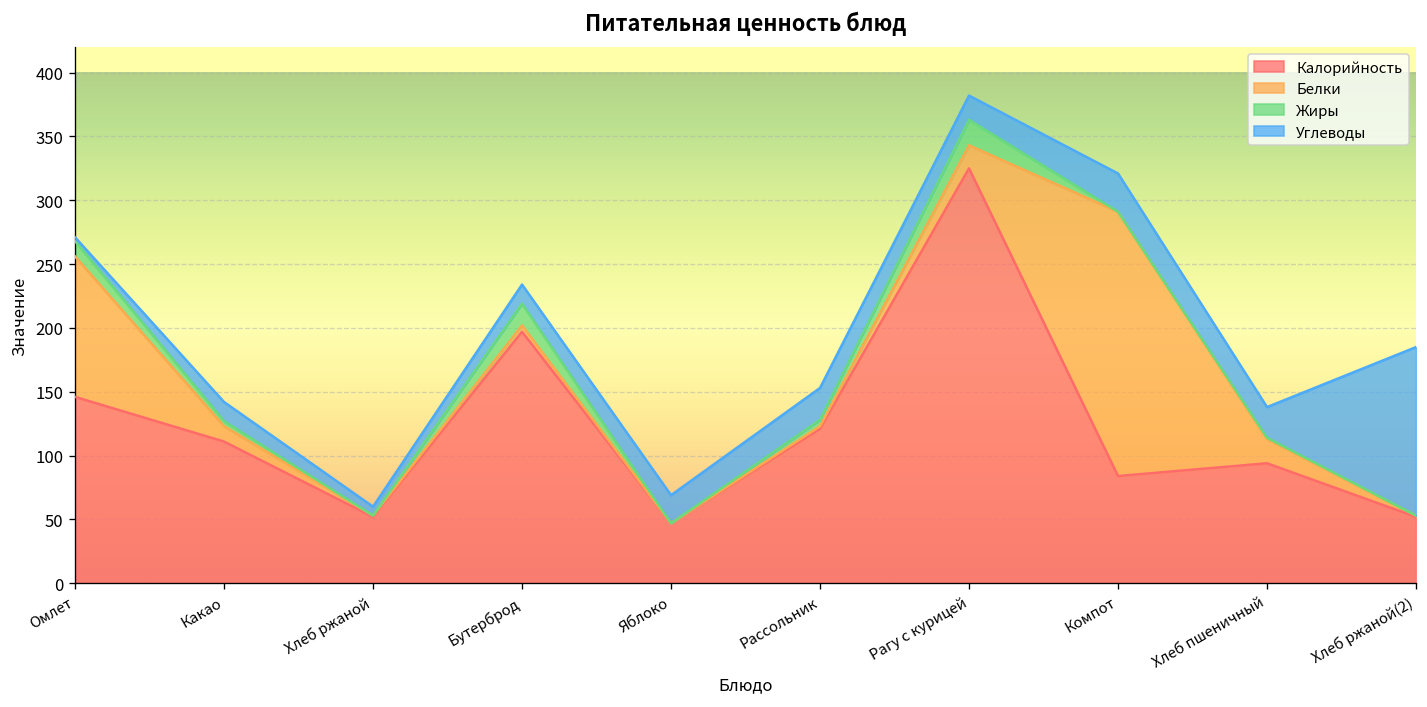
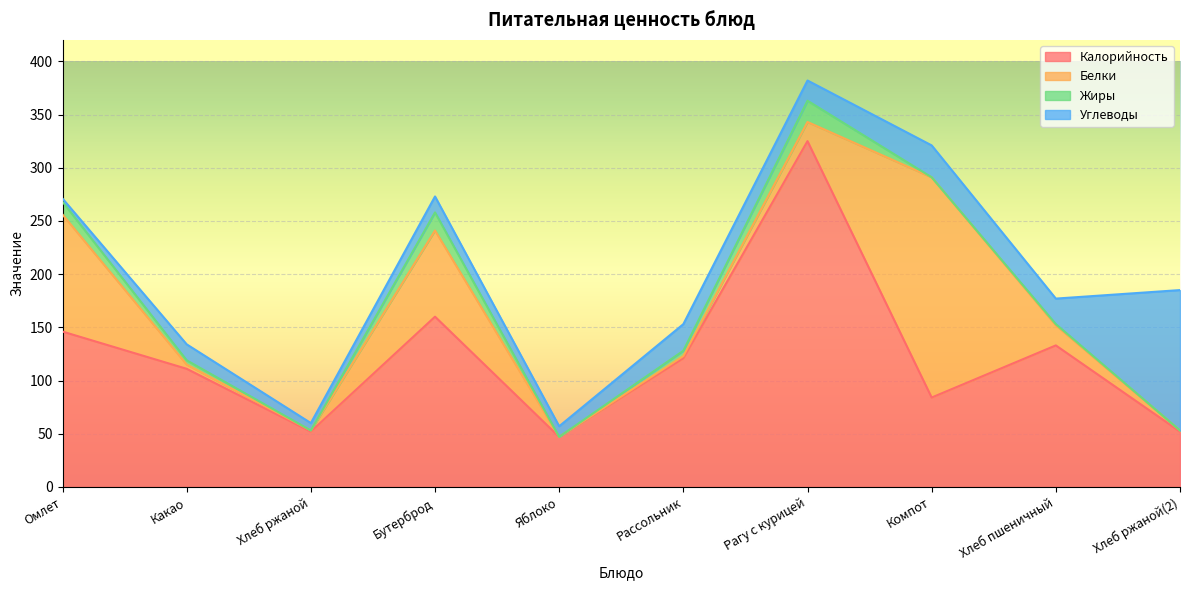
  {
    "Калорийность": {
      "Омлет": 146,
      "Какао": 111,
-     "Бутерброд": 197,
+     "Бутерброд": 160,
      "Рагу с курицей": 325,
      "Компот": 84,
-     "Хлеб пшеничный": 94
+     "Хлеб пшеничный": 133
    },
    "Белки": {
      "Омлет": 110,
-     "Какао": 12,
-     "Бутерброд": 5,
+     "Какао": 4,
+     "Бутерброд": 81,
      "Рагу с курицей": 18
    },
    "Жиры": {
      "Омлет": 12,
      "Какао": 4,
      "Бутерброд": 17,
      "Рассольник": 5,
      "Рагу с курицей": 20
    },
    "Углеводы": {
      "Омлет": 3,
      "Какао": 15,
      "Хлеб ржаной": 7,
      "Бутерброд": 15,
-     "Яблоко": 22,
+     "Яблоко": 10,
      "Рассольник": 25,
      "Рагу с курицей": 19,
      "Компот": 30,
      "Хлеб пшеничный": 24,
      "Хлеб ржаной(2)": 132
    }
  }
